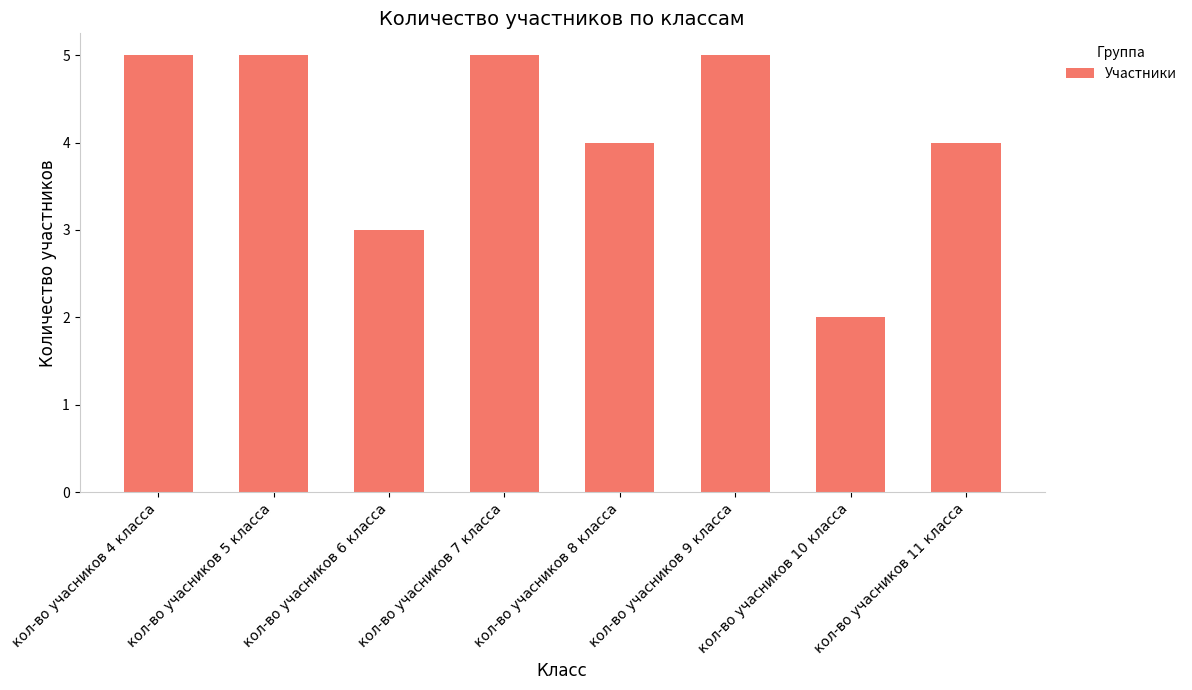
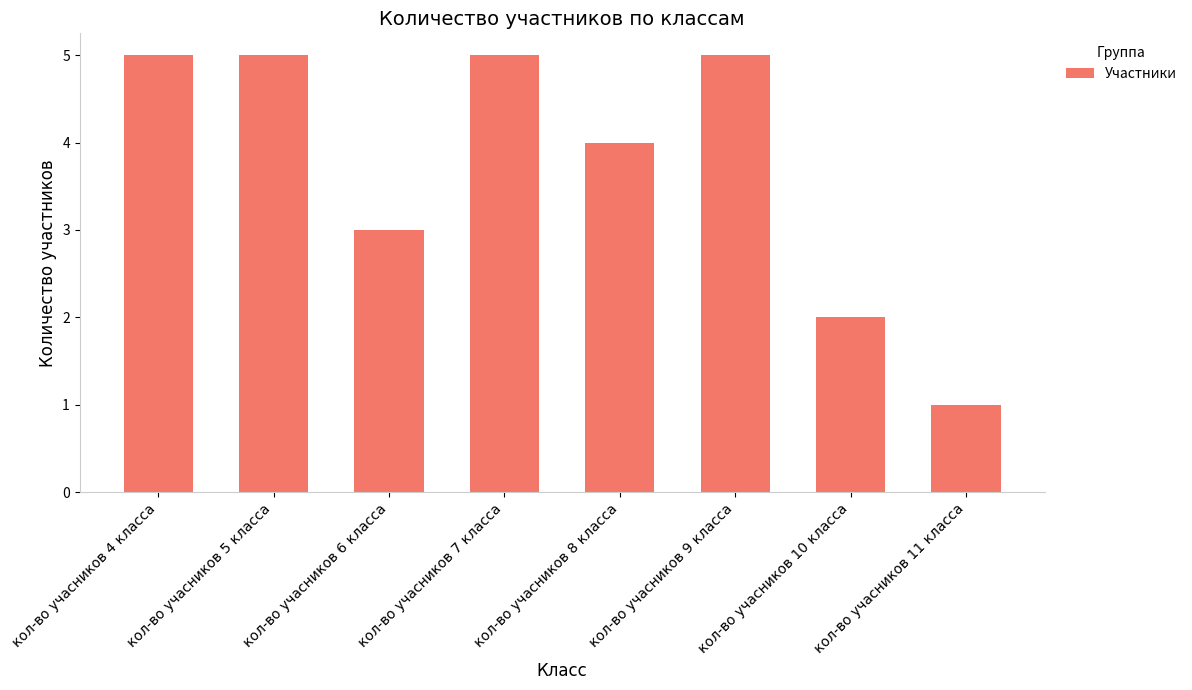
  {
    "кол-во учасников 4 класса": 5,
    "кол-во учасников 5 класса": 5,
    "кол-во учасников 6 класса": 3,
    "кол-во учасников 7 класса": 5,
    "кол-во учасников 8 класса": 4,
    "кол-во учасников 9 класса": 5,
    "кол-во учасников 10 класса": 2,
-   "кол-во учасников 11 класса": 4
+   "кол-во учасников 11 класса": 1
  }
